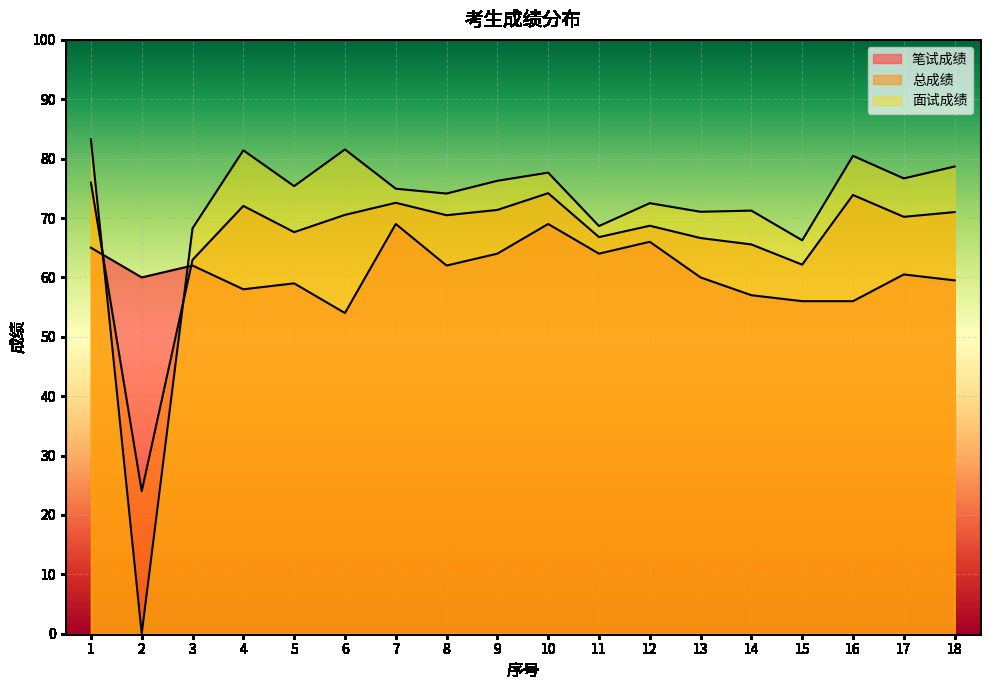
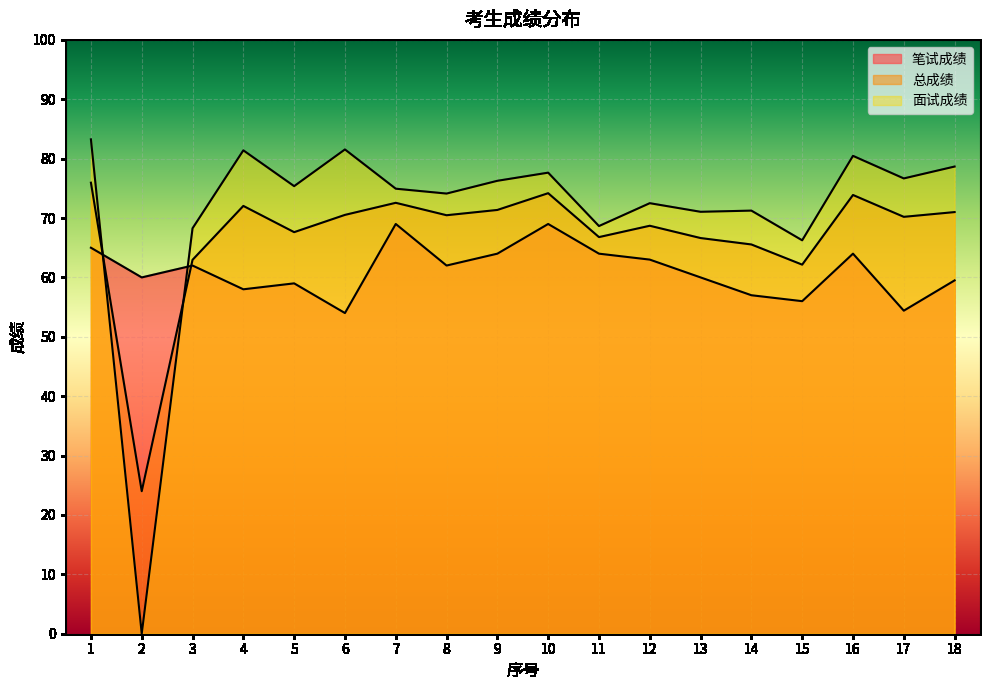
  {
    "笔试成绩": {
      "1": 65,
      "2": 60,
      "3": 62,
      "4": 58,
      "5": 59,
      "6": 54,
      "7": 69,
      "8": 62,
      "9": 64,
      "10": 69,
      "11": 64,
-     "12": 66,
+     "12": 63,
      "13": 60,
      "14": 57,
      "15": 56,
-     "16": 56,
-     "17": 61,
+     "16": 64,
+     "17": 54,
      "18": 60
    }
  }
